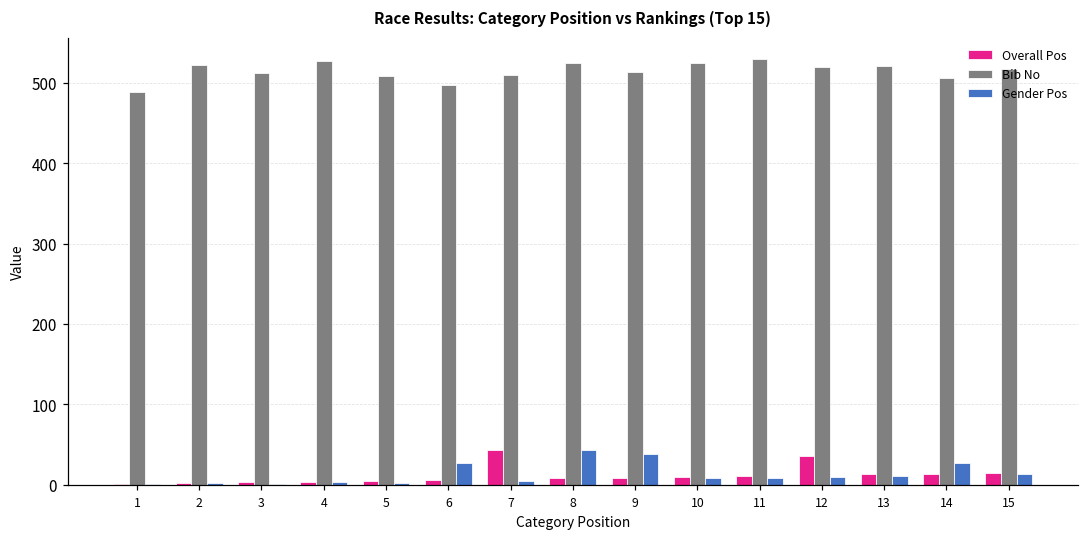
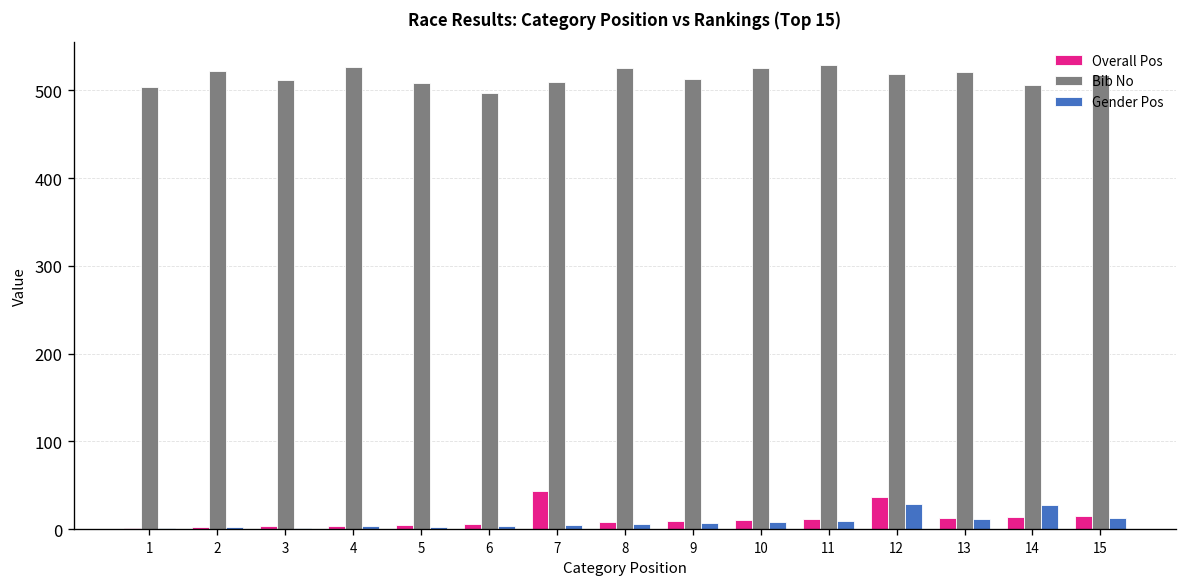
  {
    "Overall Pos": {
      "4": 0,
      "5": 10,
      "6": 10,
      "7": 40,
      "8": 10,
      "9": 10,
      "10": 10,
      "11": 10,
      "12": 40,
      "13": 10,
      "14": 10,
      "15": 20
    },
    "Bib No": {
-     "1": 490,
+     "1": 500,
      "2": 520,
      "3": 510,
      "4": 530,
      "5": 510,
      "6": 500,
      "7": 510,
      "8": 530,
      "9": 510,
      "10": 530,
      "11": 530,
      "12": 520,
      "13": 520,
      "14": 510,
      "15": 520
    },
    "Gender Pos": {
-     "6": 30,
+     "6": 0,
      "7": 10,
-     "8": 40,
-     "9": 40,
+     "8": 10,
+     "9": 10,
      "10": 10,
      "11": 10,
-     "12": 10,
+     "12": 30,
      "13": 10,
      "14": 30,
      "15": 10
    }
  }
